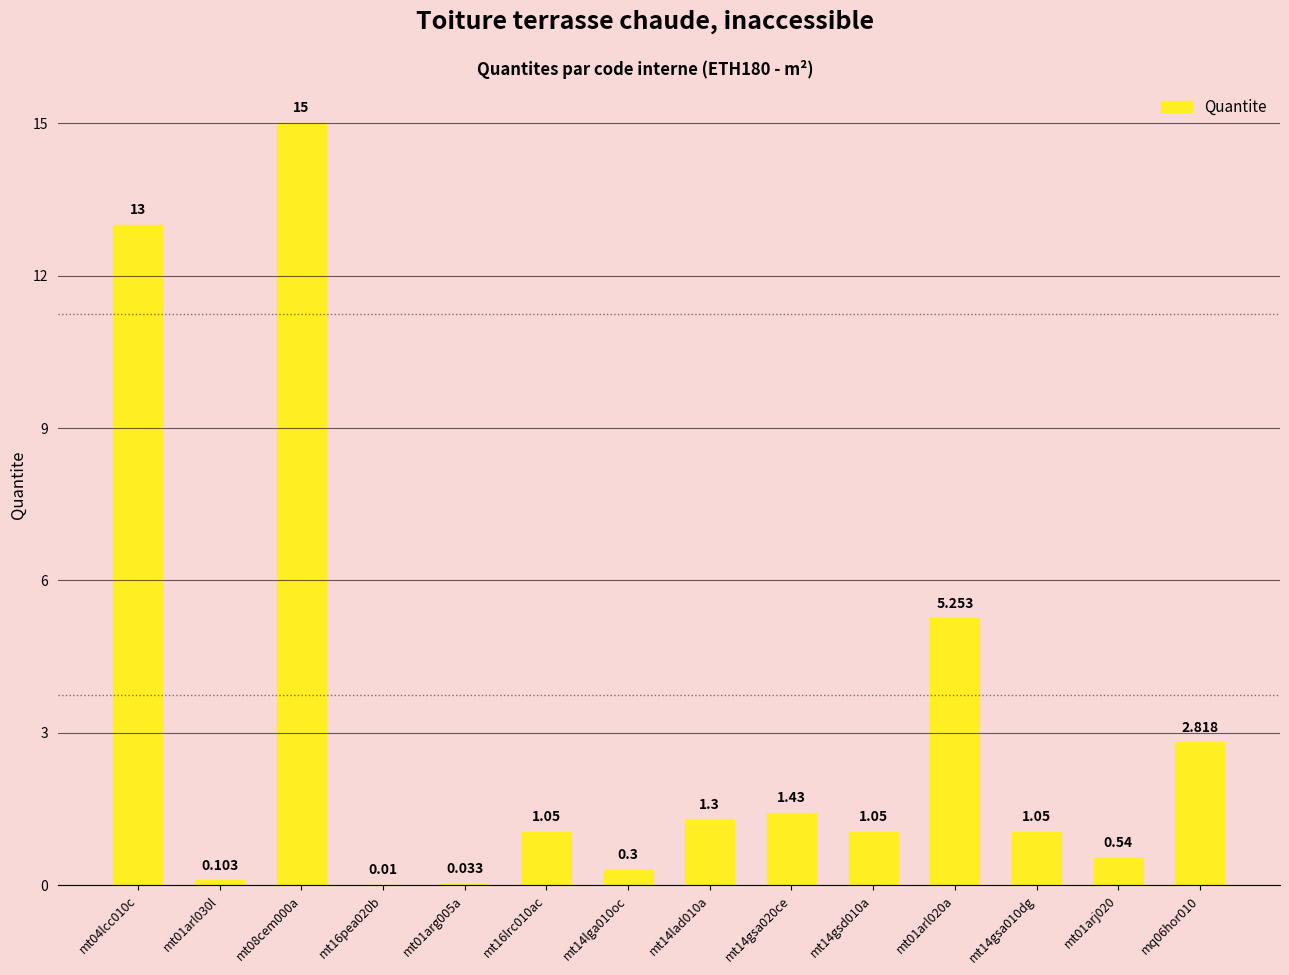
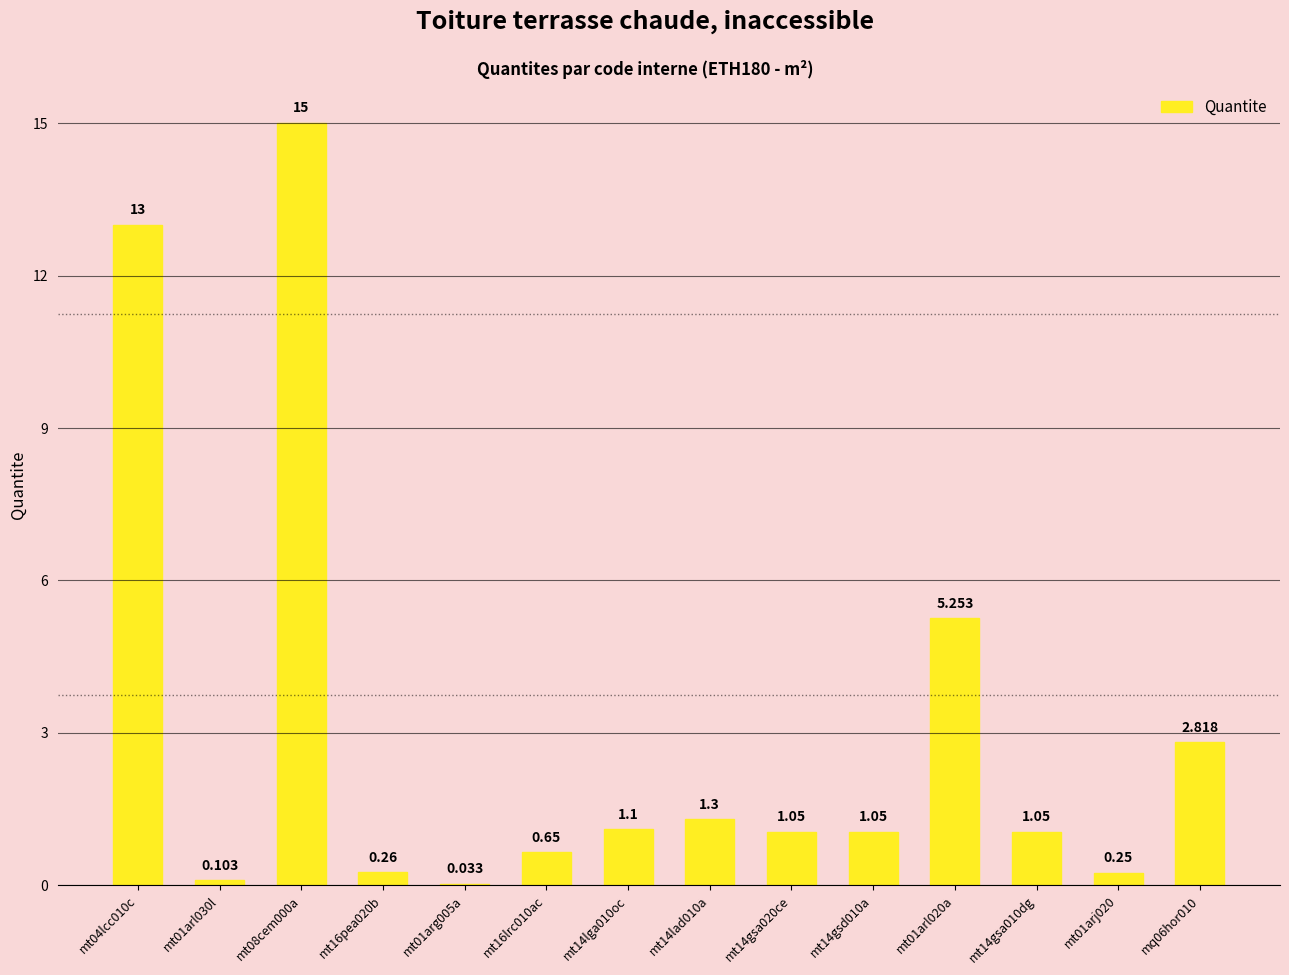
  {
    "mt04lcc010c": 13,
    "mt01arl030l": 0.103,
    "mt08cem000a": 15,
-   "mt16pea020b": 0.01,
+   "mt16pea020b": 0.26,
    "mt01arg005a": 0.033,
-   "mt16lrc010ac": 1.05,
-   "mt14lga010oc": 0.3,
+   "mt16lrc010ac": 0.65,
+   "mt14lga010oc": 1.1,
    "mt14lad010a": 1.3,
-   "mt14gsa020ce": 1.43,
+   "mt14gsa020ce": 1.05,
    "mt14gsd010a": 1.05,
    "mt01arl020a": 5.253,
    "mt14gsa010dg": 1.05,
-   "mt01arj020": 0.54,
+   "mt01arj020": 0.25,
    "mq06hor010": 2.818
  }
